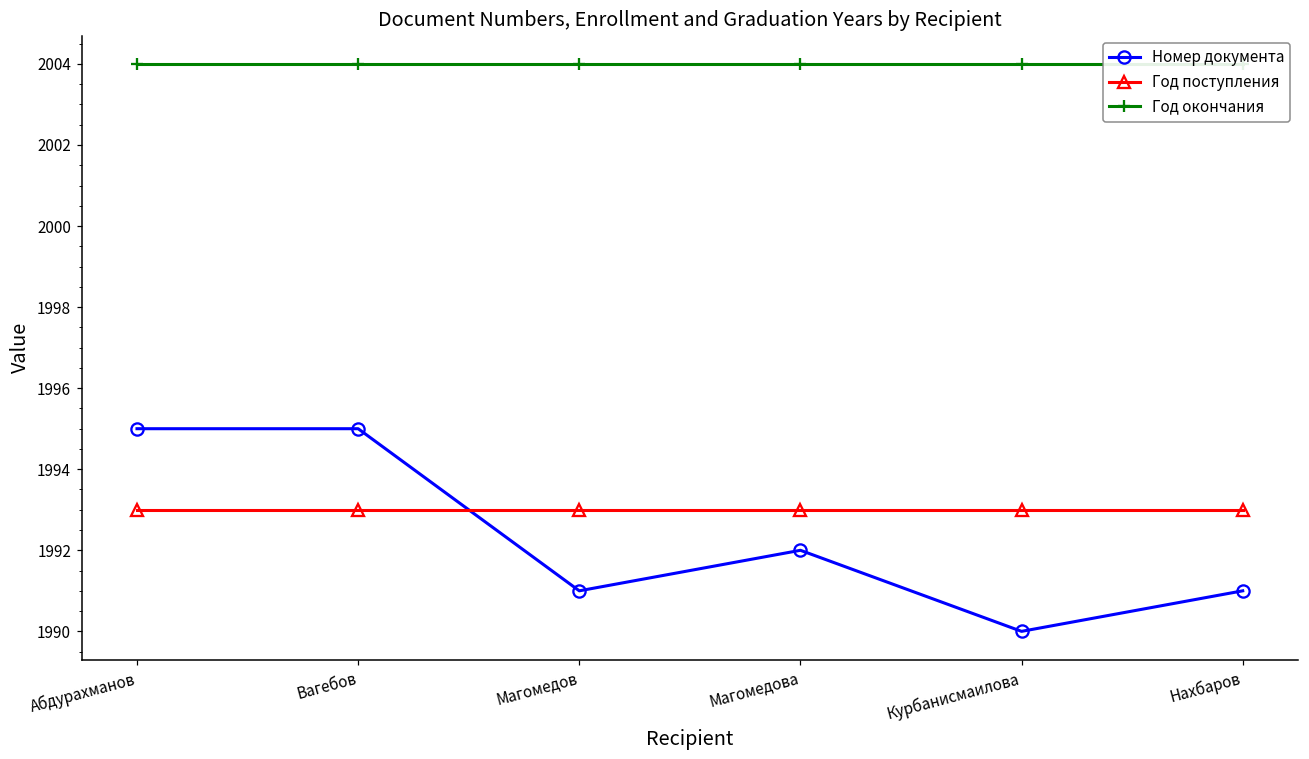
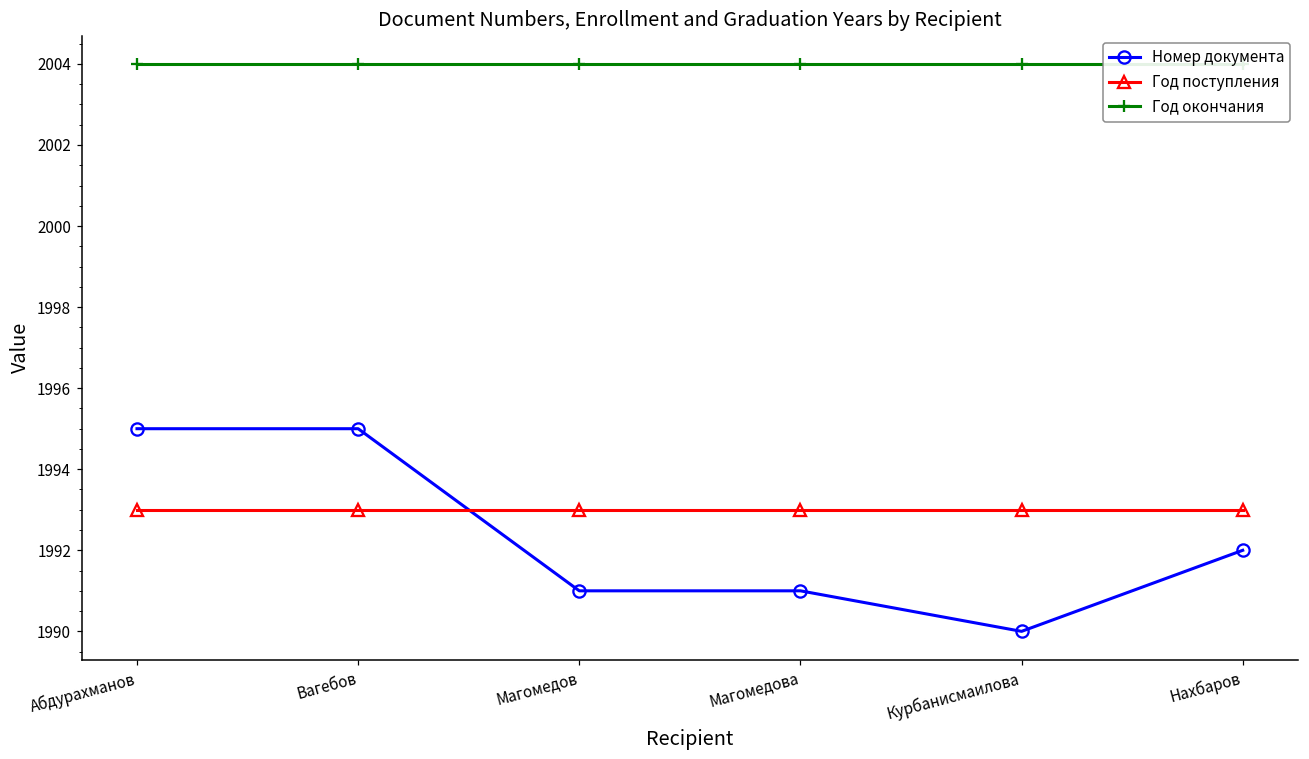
  {
    "Номер документа": {
      "Абдурахманов": 1995.0,
      "Вагебов": 1995.0,
      "Магомедов": 1991.0,
-     "Магомедова": 1992.0,
+     "Магомедова": 1991.0,
      "Курбанисмаилова": 1990.0,
-     "Нахбаров": 1991.0
+     "Нахбаров": 1992.0
    },
    "Год поступления": {
      "Абдурахманов": 1993.0,
      "Вагебов": 1993.0,
      "Магомедов": 1993.0,
      "Магомедова": 1993.0,
      "Курбанисмаилова": 1993.0,
      "Нахбаров": 1993.0
    },
    "Год окончания": {
      "Абдурахманов": 2004.0,
      "Вагебов": 2004.0,
      "Магомедов": 2004.0,
      "Магомедова": 2004.0,
      "Курбанисмаилова": 2004.0
    }
  }
